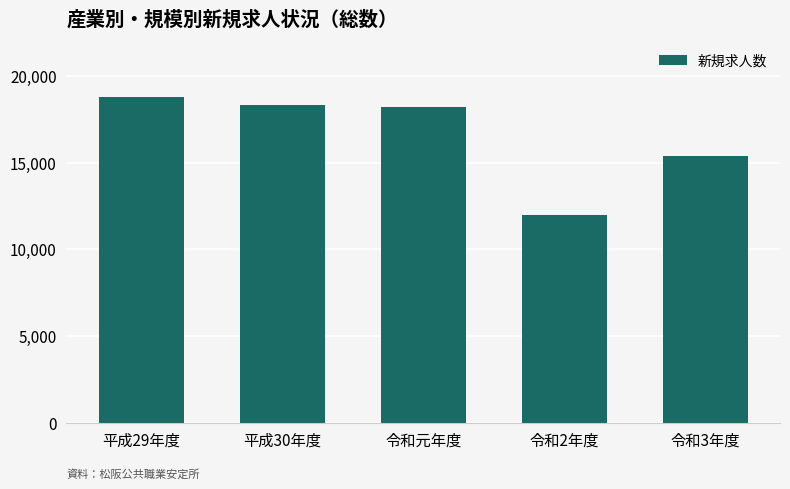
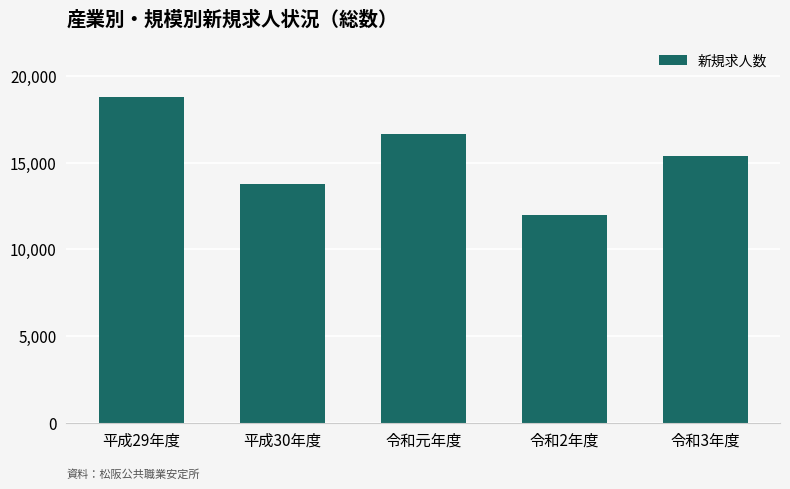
  {
    "平成29年度": "18,800",
-   "平成30年度": "18,300",
-   "令和元年度": "18,200",
+   "平成30年度": "13,800",
+   "令和元年度": "16,700",
    "令和2年度": "12,000",
    "令和3年度": "15,400"
  }
